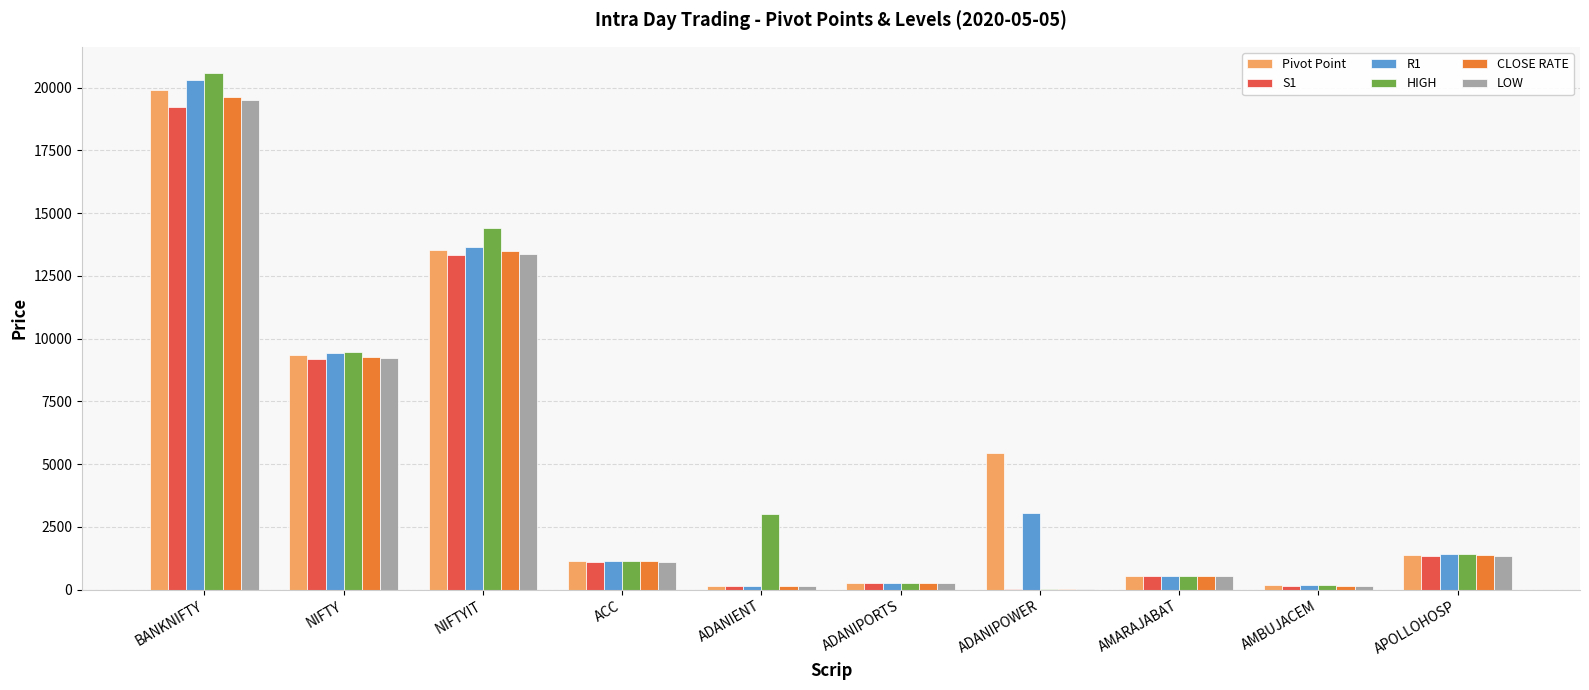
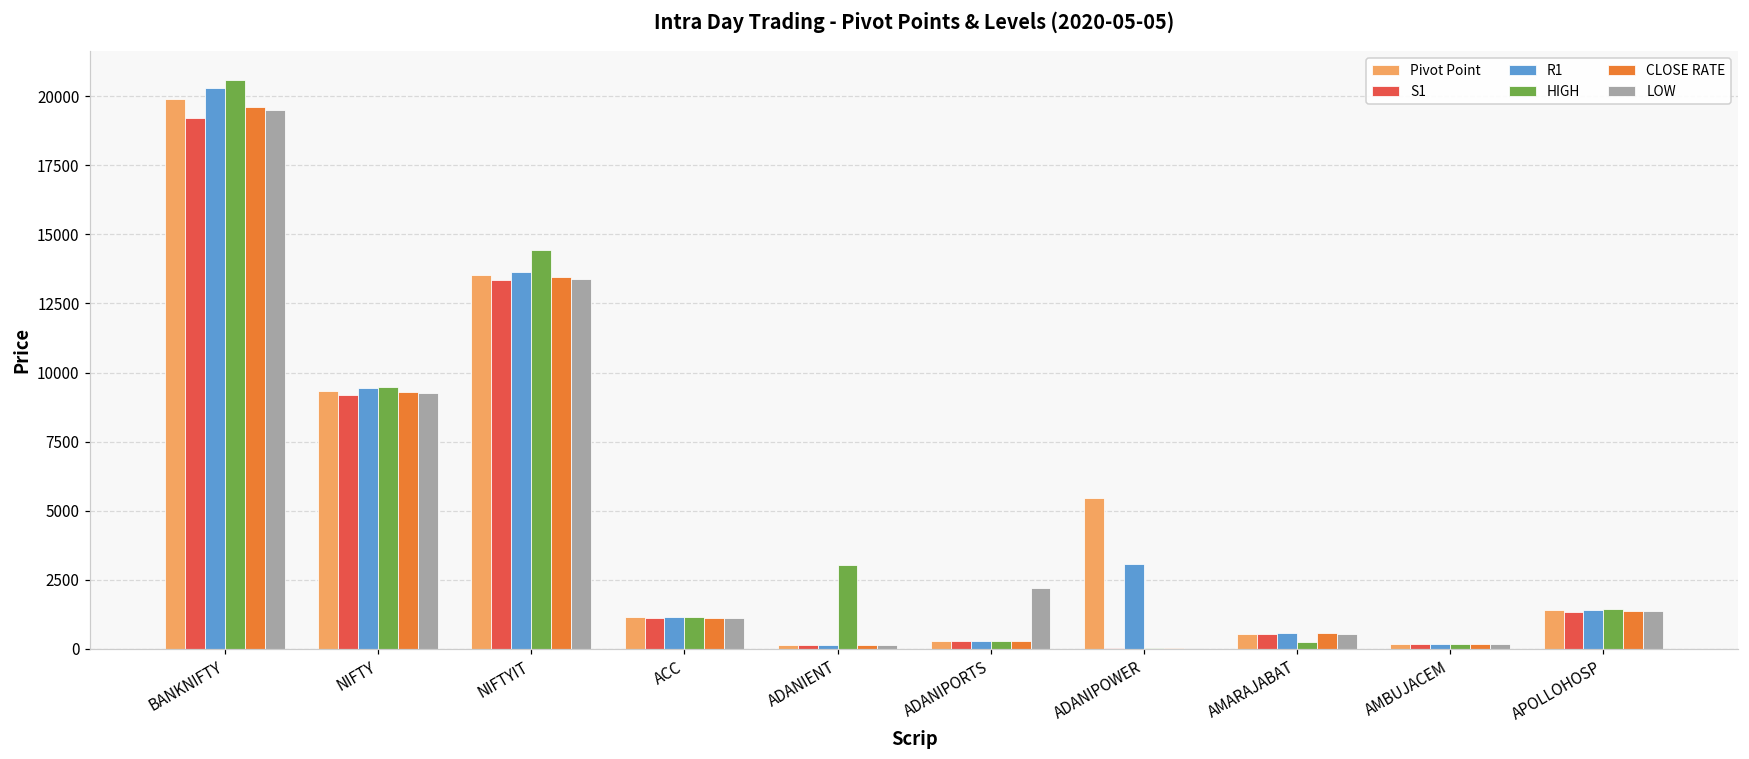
  {
    "Pivot Point": {
      "BANKNIFTY": 19900,
      "NIFTY": 9300,
      "NIFTYIT": 13500,
      "ACC": 1100,
      "ADANIENT": 100,
      "ADANIPORTS": 300,
      "ADANIPOWER": 5500,
      "AMARAJABAT": 500,
      "AMBUJACEM": 200,
      "APOLLOHOSP": 1400
    },
    "R1": {
      "BANKNIFTY": 20300,
      "NIFTY": 9400,
      "NIFTYIT": 13700,
      "ACC": 1100,
      "ADANIENT": 100,
      "ADANIPORTS": 300,
      "ADANIPOWER": 3100,
      "AMARAJABAT": 600,
      "AMBUJACEM": 200,
      "APOLLOHOSP": 1400
    },
    "HIGH": {
      "BANKNIFTY": 20600,
      "NIFTY": 9500,
      "NIFTYIT": 14400,
      "ACC": 1100,
      "ADANIENT": 3000,
      "ADANIPORTS": 300,
-     "AMARAJABAT": 600,
+     "AMARAJABAT": 200,
      "AMBUJACEM": 200,
      "APOLLOHOSP": 1400
    },
    "LOW": {
      "BANKNIFTY": 19500,
      "NIFTY": 9200,
      "NIFTYIT": 13400,
      "ACC": 1100,
      "ADANIENT": 100,
-     "ADANIPORTS": 300,
+     "ADANIPORTS": 2200,
      "AMARAJABAT": 500,
      "AMBUJACEM": 200,
      "APOLLOHOSP": 1400
    }
  }
